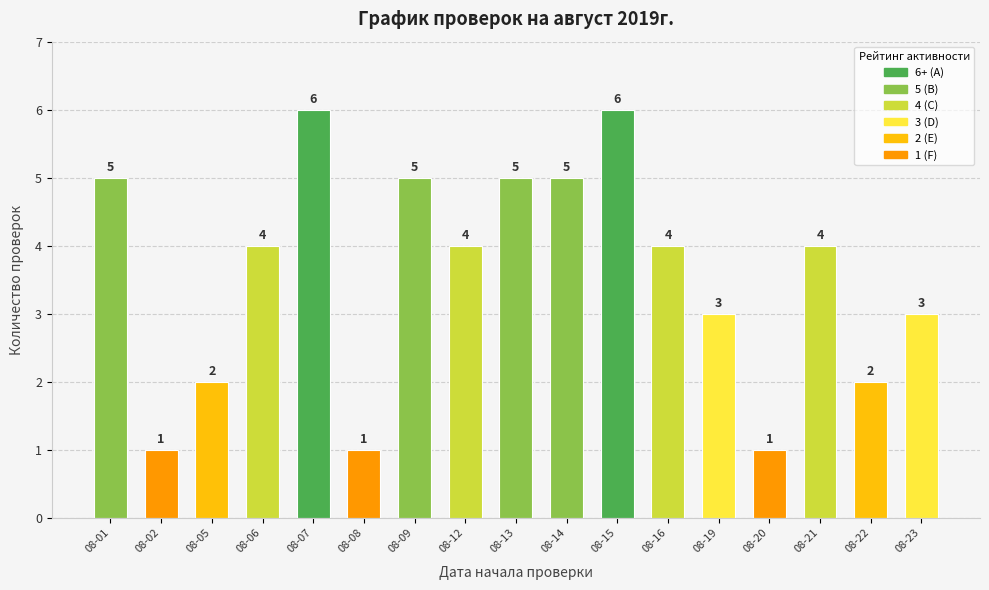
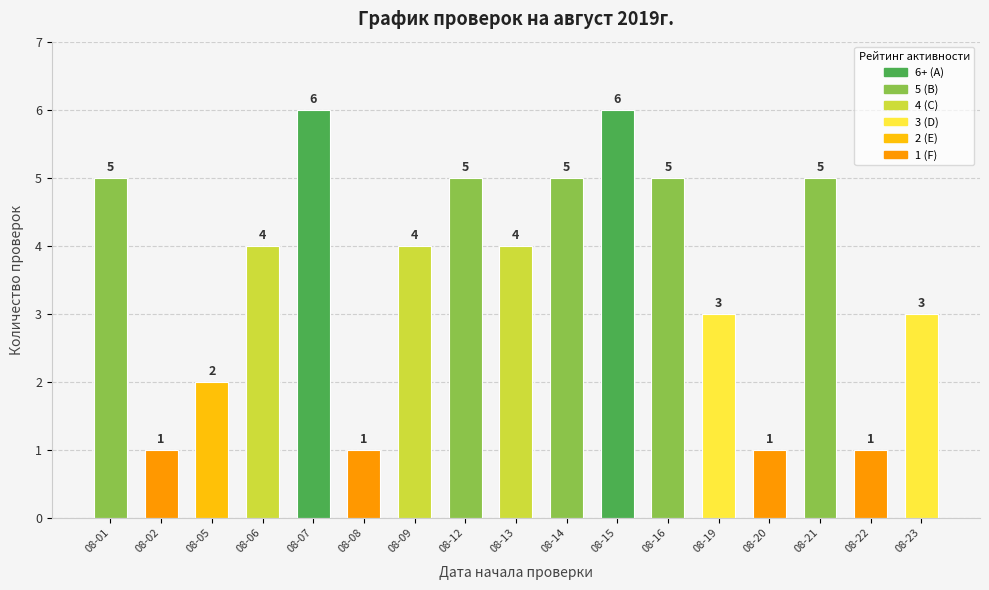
  {
    "08-01": 5,
    "08-02": 1,
    "08-05": 2,
    "08-06": 4,
    "08-07": 6,
    "08-08": 1,
-   "08-09": 5,
-   "08-12": 4,
-   "08-13": 5,
+   "08-09": 4,
+   "08-12": 5,
+   "08-13": 4,
    "08-14": 5,
    "08-15": 6,
-   "08-16": 4,
+   "08-16": 5,
    "08-19": 3,
    "08-20": 1,
-   "08-21": 4,
-   "08-22": 2,
+   "08-21": 5,
+   "08-22": 1,
    "08-23": 3
  }
